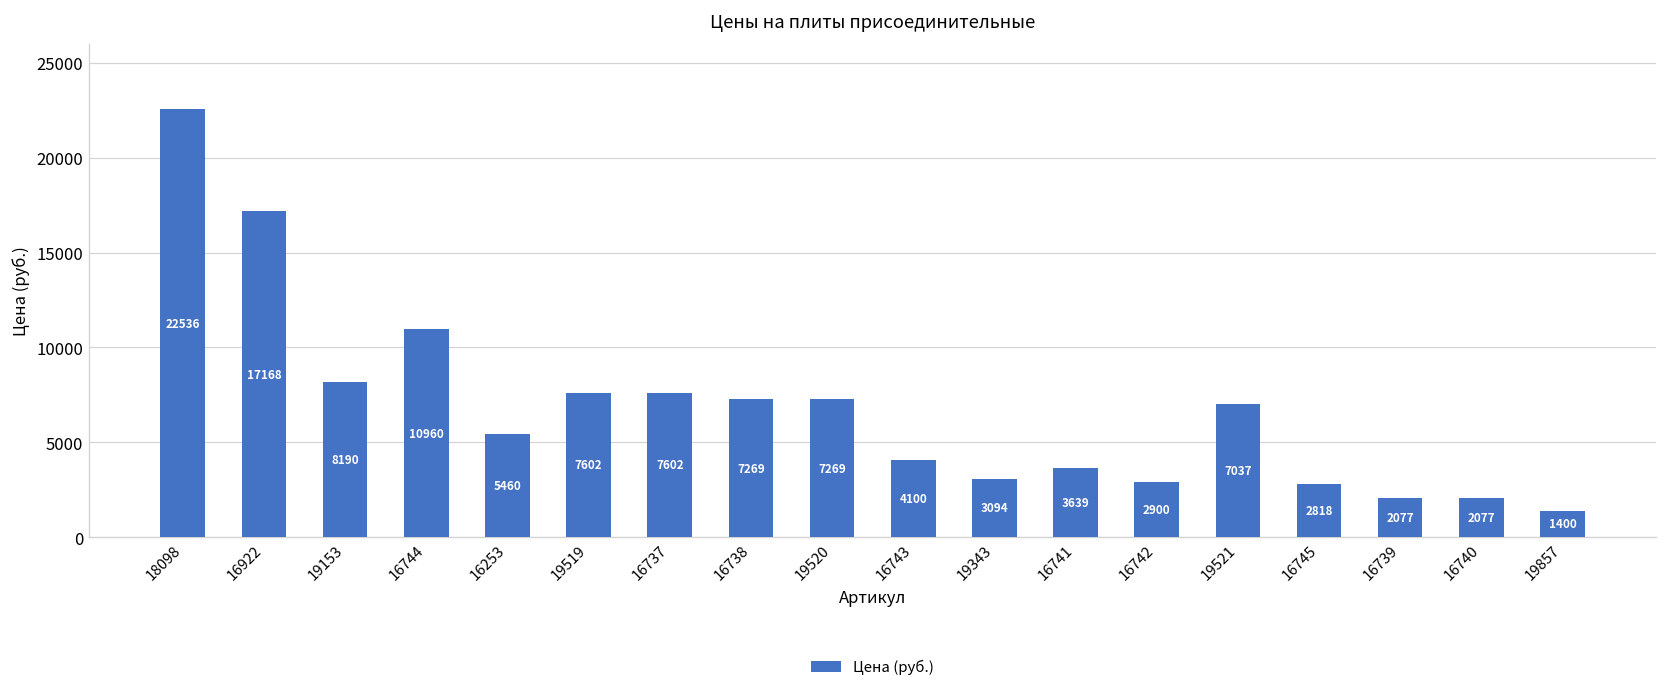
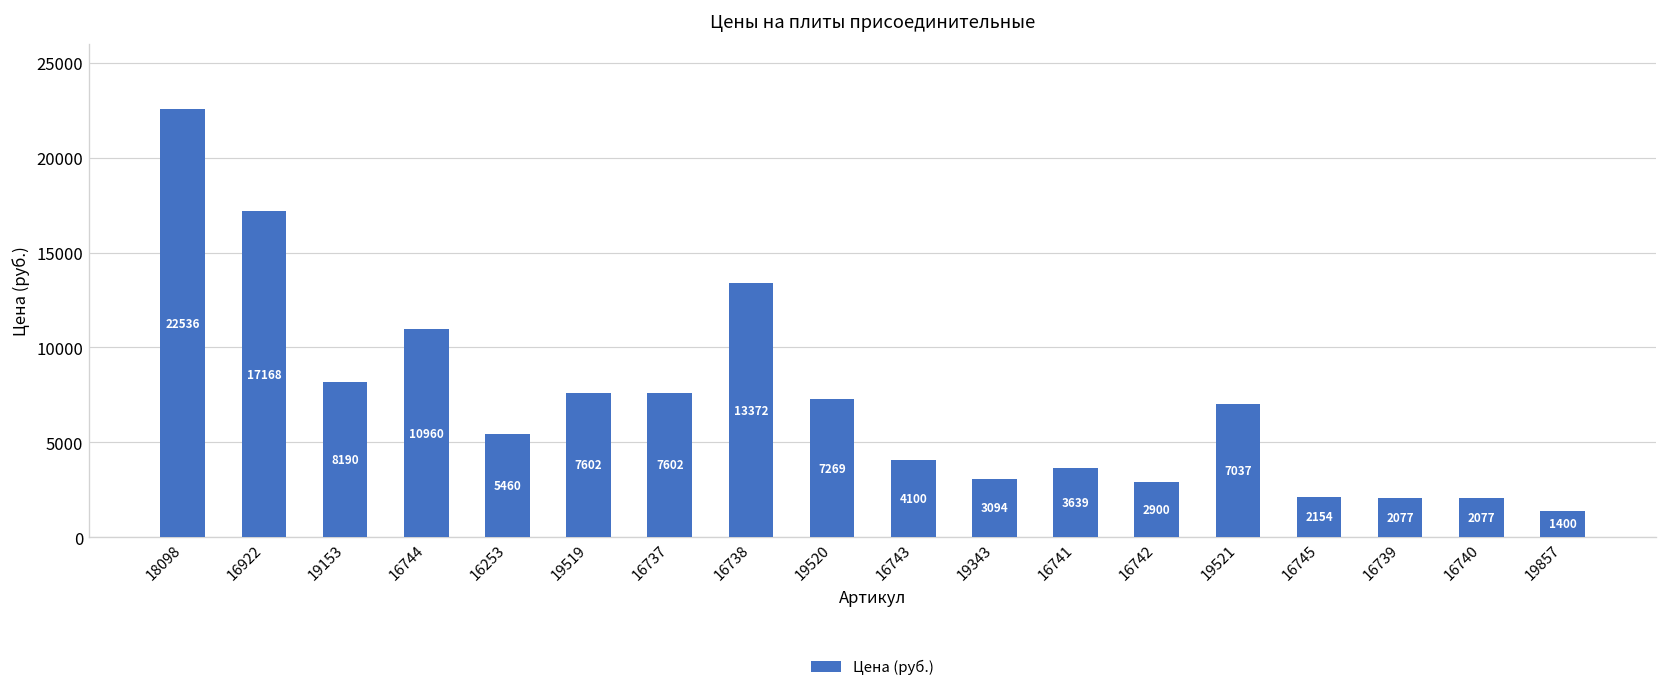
  {
    "18098": 22536,
    "16922": 17168,
    "19153": 8190,
    "16744": 10960,
    "16253": 5460,
    "19519": 7602,
    "16737": 7602,
-   "16738": 7269,
+   "16738": 13372,
    "19520": 7269,
    "16743": 4100,
    "19343": 3094,
    "16741": 3639,
    "16742": 2900,
    "19521": 7037,
-   "16745": 2818,
+   "16745": 2154,
    "16739": 2077,
    "16740": 2077,
    "19857": 1400
  }
